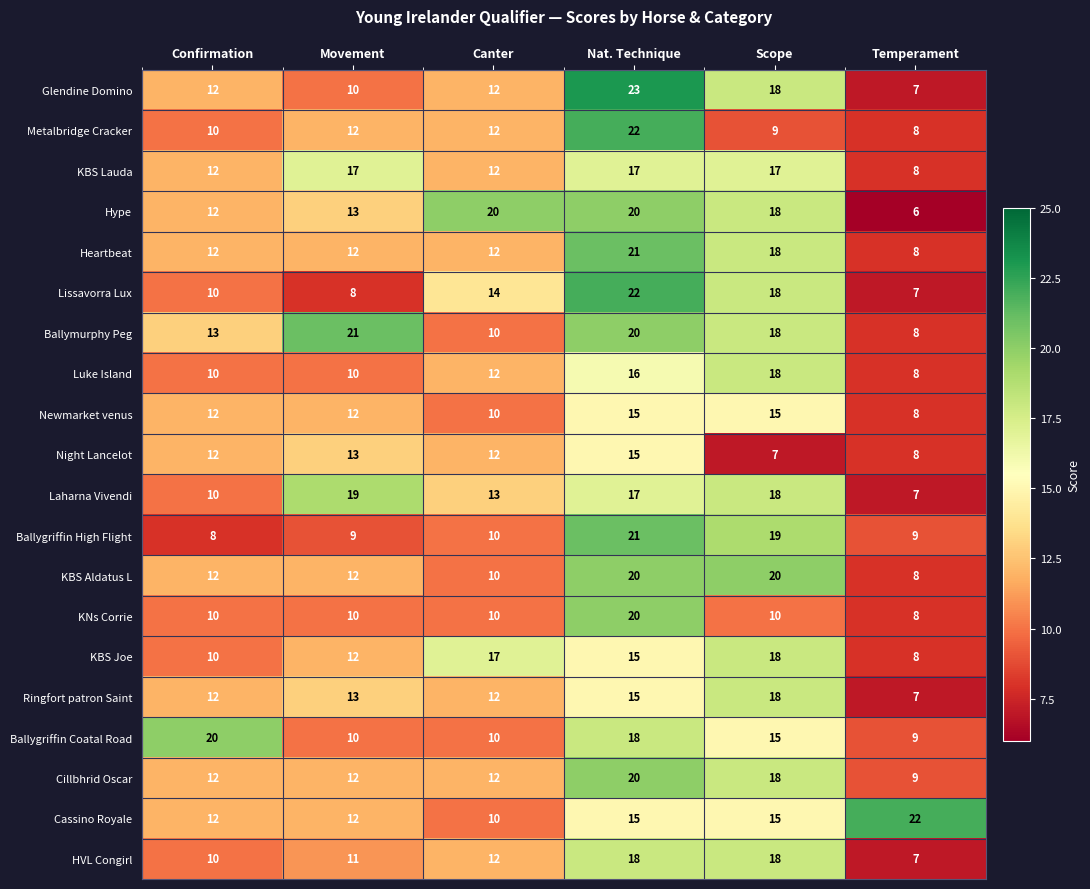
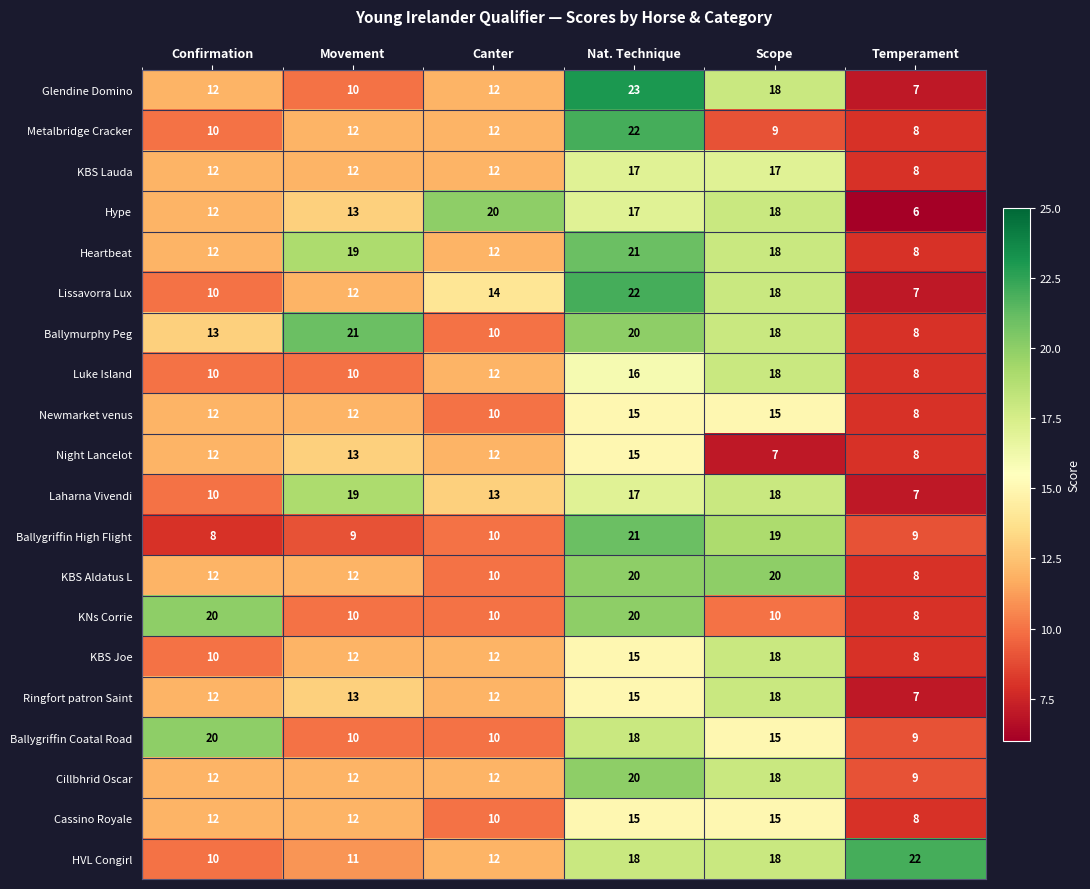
  {
    "Glendine Domino": {
      "Confirmation": 12,
      "Movement": 10,
      "Canter": 12,
      "Nat. Technique": 23,
      "Scope": 18,
      "Temperament": 7
    },
    "Metalbridge Cracker": {
      "Confirmation": 10,
      "Movement": 12,
      "Canter": 12,
      "Nat. Technique": 22,
      "Scope": 9,
      "Temperament": 8
    },
    "KBS Lauda": {
      "Confirmation": 12,
-     "Movement": 17,
+     "Movement": 12,
      "Canter": 12,
      "Nat. Technique": 17,
      "Scope": 17,
      "Temperament": 8
    },
    "Hype": {
      "Confirmation": 12,
      "Movement": 13,
      "Canter": 20,
-     "Nat. Technique": 20,
+     "Nat. Technique": 17,
      "Scope": 18,
      "Temperament": 6
    },
    "Heartbeat": {
      "Confirmation": 12,
-     "Movement": 12,
+     "Movement": 19,
      "Canter": 12,
      "Nat. Technique": 21,
      "Scope": 18,
      "Temperament": 8
    },
    "Lissavorra Lux": {
      "Confirmation": 10,
-     "Movement": 8,
+     "Movement": 12,
      "Canter": 14,
      "Nat. Technique": 22,
      "Scope": 18,
      "Temperament": 7
    },
    "Ballymurphy Peg": {
      "Confirmation": 13,
      "Movement": 21,
      "Canter": 10,
      "Nat. Technique": 20,
      "Scope": 18,
      "Temperament": 8
    },
    "Luke Island": {
      "Confirmation": 10,
      "Movement": 10,
      "Canter": 12,
      "Nat. Technique": 16,
      "Scope": 18,
      "Temperament": 8
    },
    "Newmarket venus": {
      "Confirmation": 12,
      "Movement": 12,
      "Canter": 10,
      "Nat. Technique": 15,
      "Scope": 15,
      "Temperament": 8
    },
    "Night Lancelot": {
      "Confirmation": 12,
      "Movement": 13,
      "Canter": 12,
      "Nat. Technique": 15,
      "Scope": 7,
      "Temperament": 8
    },
    "Laharna Vivendi": {
      "Confirmation": 10,
      "Movement": 19,
      "Canter": 13,
      "Nat. Technique": 17,
      "Scope": 18,
      "Temperament": 7
    },
    "Ballygriffin High Flight": {
      "Confirmation": 8,
      "Movement": 9,
      "Canter": 10,
      "Nat. Technique": 21,
      "Scope": 19,
      "Temperament": 9
    },
    "KBS Aldatus L": {
      "Confirmation": 12,
      "Movement": 12,
      "Canter": 10,
      "Nat. Technique": 20,
      "Scope": 20,
      "Temperament": 8
    },
    "KNs Corrie": {
-     "Confirmation": 10,
+     "Confirmation": 20,
      "Movement": 10,
      "Canter": 10,
      "Nat. Technique": 20,
      "Scope": 10,
      "Temperament": 8
    },
    "KBS Joe": {
      "Confirmation": 10,
      "Movement": 12,
-     "Canter": 17,
+     "Canter": 12,
      "Nat. Technique": 15,
      "Scope": 18,
      "Temperament": 8
    },
    "Ringfort patron Saint": {
      "Confirmation": 12,
      "Movement": 13,
      "Canter": 12,
      "Nat. Technique": 15,
      "Scope": 18,
      "Temperament": 7
    },
    "Ballygriffin Coatal Road": {
      "Confirmation": 20,
      "Movement": 10,
      "Canter": 10,
      "Nat. Technique": 18,
      "Scope": 15,
      "Temperament": 9
    },
    "Cillbhrid Oscar": {
      "Confirmation": 12,
      "Movement": 12,
      "Canter": 12,
      "Nat. Technique": 20,
      "Scope": 18,
      "Temperament": 9
    },
    "Cassino Royale": {
      "Confirmation": 12,
      "Movement": 12,
      "Canter": 10,
      "Nat. Technique": 15,
      "Scope": 15,
-     "Temperament": 22
+     "Temperament": 8
    },
    "HVL Congirl": {
      "Confirmation": 10,
      "Movement": 11,
      "Canter": 12,
      "Nat. Technique": 18,
      "Scope": 18,
-     "Temperament": 7
+     "Temperament": 22
    }
  }
